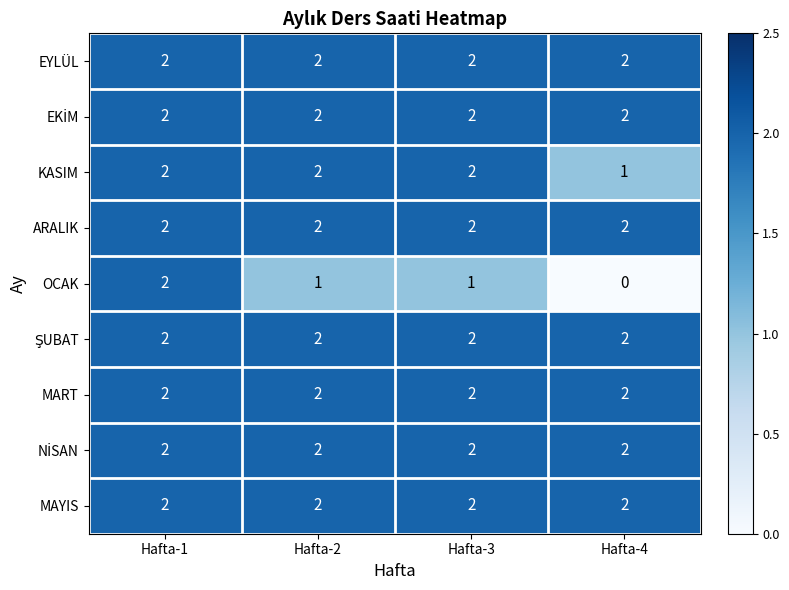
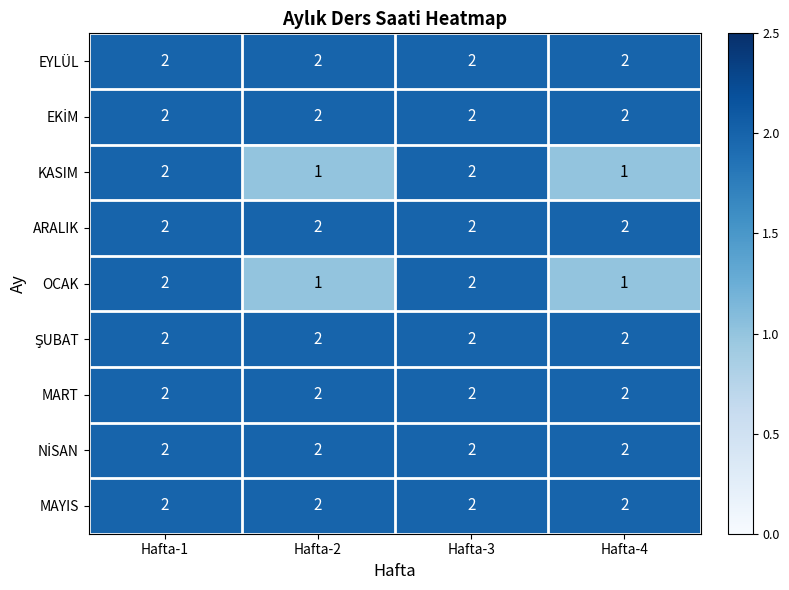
  {
    "EYLÜL": {
      "Hafta-1": 2,
      "Hafta-2": 2,
      "Hafta-3": 2,
      "Hafta-4": 2
    },
    "EKİM": {
      "Hafta-1": 2,
      "Hafta-2": 2,
      "Hafta-3": 2,
      "Hafta-4": 2
    },
    "KASIM": {
      "Hafta-1": 2,
-     "Hafta-2": 2,
+     "Hafta-2": 1,
      "Hafta-3": 2,
      "Hafta-4": 1
    },
    "ARALIK": {
      "Hafta-1": 2,
      "Hafta-2": 2,
      "Hafta-3": 2,
      "Hafta-4": 2
    },
    "OCAK": {
      "Hafta-1": 2,
      "Hafta-2": 1,
-     "Hafta-3": 1,
-     "Hafta-4": 0
+     "Hafta-3": 2,
+     "Hafta-4": 1
    },
    "ŞUBAT": {
      "Hafta-1": 2,
      "Hafta-2": 2,
      "Hafta-3": 2,
      "Hafta-4": 2
    },
    "MART": {
      "Hafta-1": 2,
      "Hafta-2": 2,
      "Hafta-3": 2,
      "Hafta-4": 2
    },
    "NİSAN": {
      "Hafta-1": 2,
      "Hafta-2": 2,
      "Hafta-3": 2,
      "Hafta-4": 2
    },
    "MAYIS": {
      "Hafta-1": 2,
      "Hafta-2": 2,
      "Hafta-3": 2,
      "Hafta-4": 2
    }
  }
